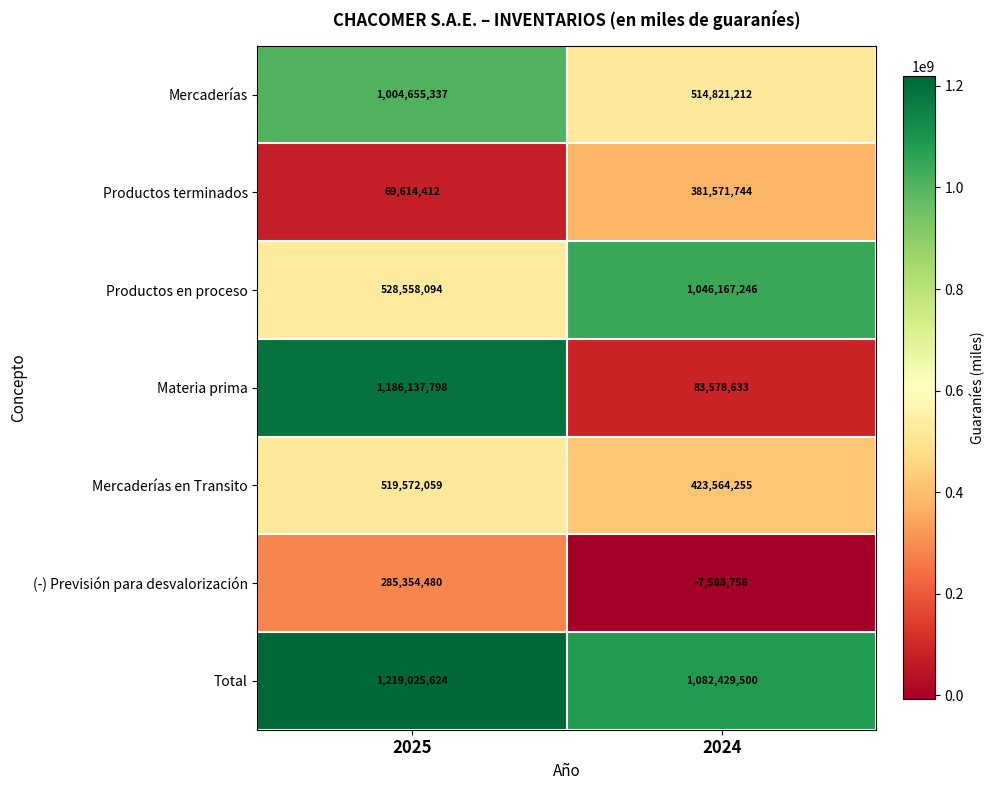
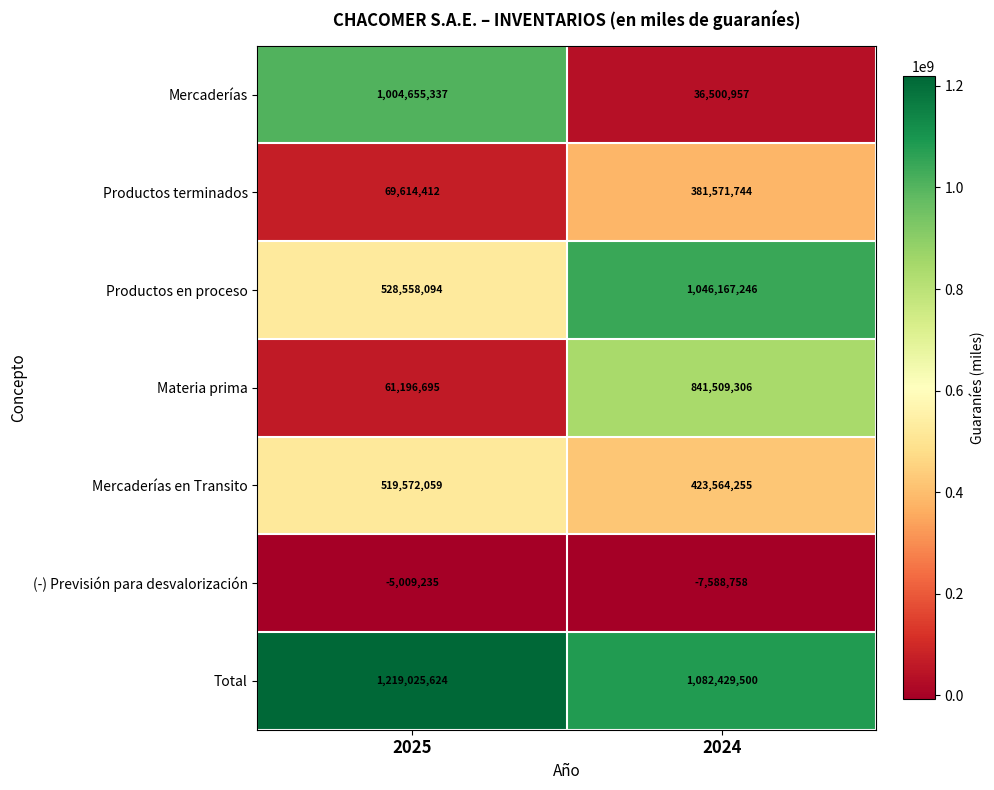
  {
    "Mercaderías": {
      "2025": "1,004,655,337",
-     "2024": "514,821,212"
+     "2024": "36,500,957"
    },
    "Productos terminados": {
      "2025": "69,614,412",
      "2024": "381,571,744"
    },
    "Productos en proceso": {
      "2025": "528,558,094",
      "2024": "1,046,167,246"
    },
    "Materia prima": {
-     "2025": "1,186,137,798",
-     "2024": "83,578,633"
+     "2025": "61,196,695",
+     "2024": "841,509,306"
    },
    "Mercaderías en Transito": {
      "2025": "519,572,059",
      "2024": "423,564,255"
    },
    "(-) Previsión para desvalorización": {
-     "2025": "285,354,480",
+     "2025": "-5,009,235",
      "2024": "-7,588,758"
    },
    "Total": {
      "2025": "1,219,025,624",
      "2024": "1,082,429,500"
    }
  }
